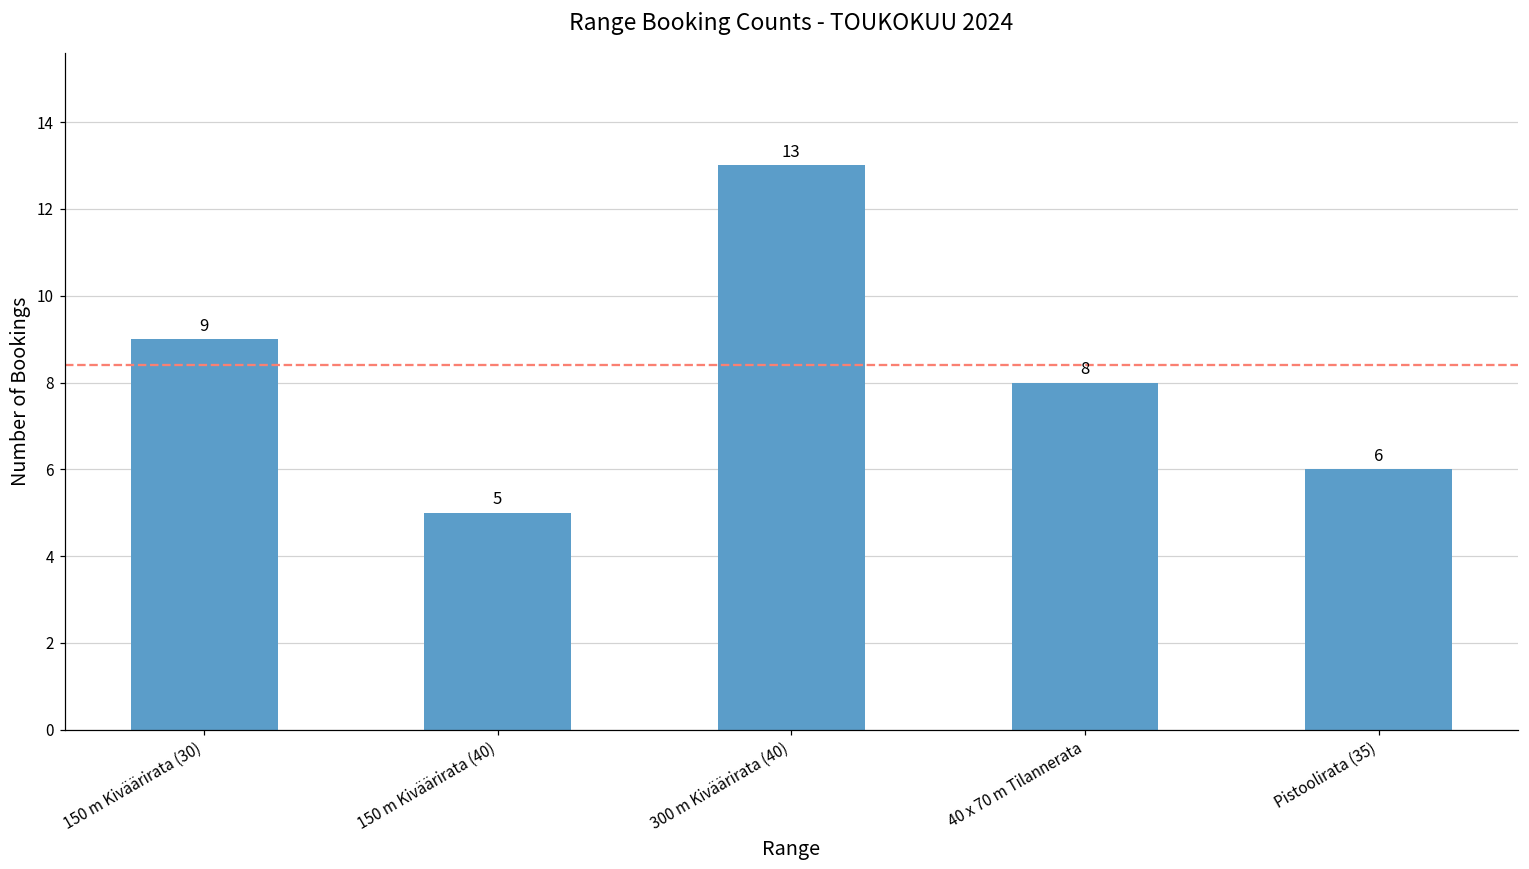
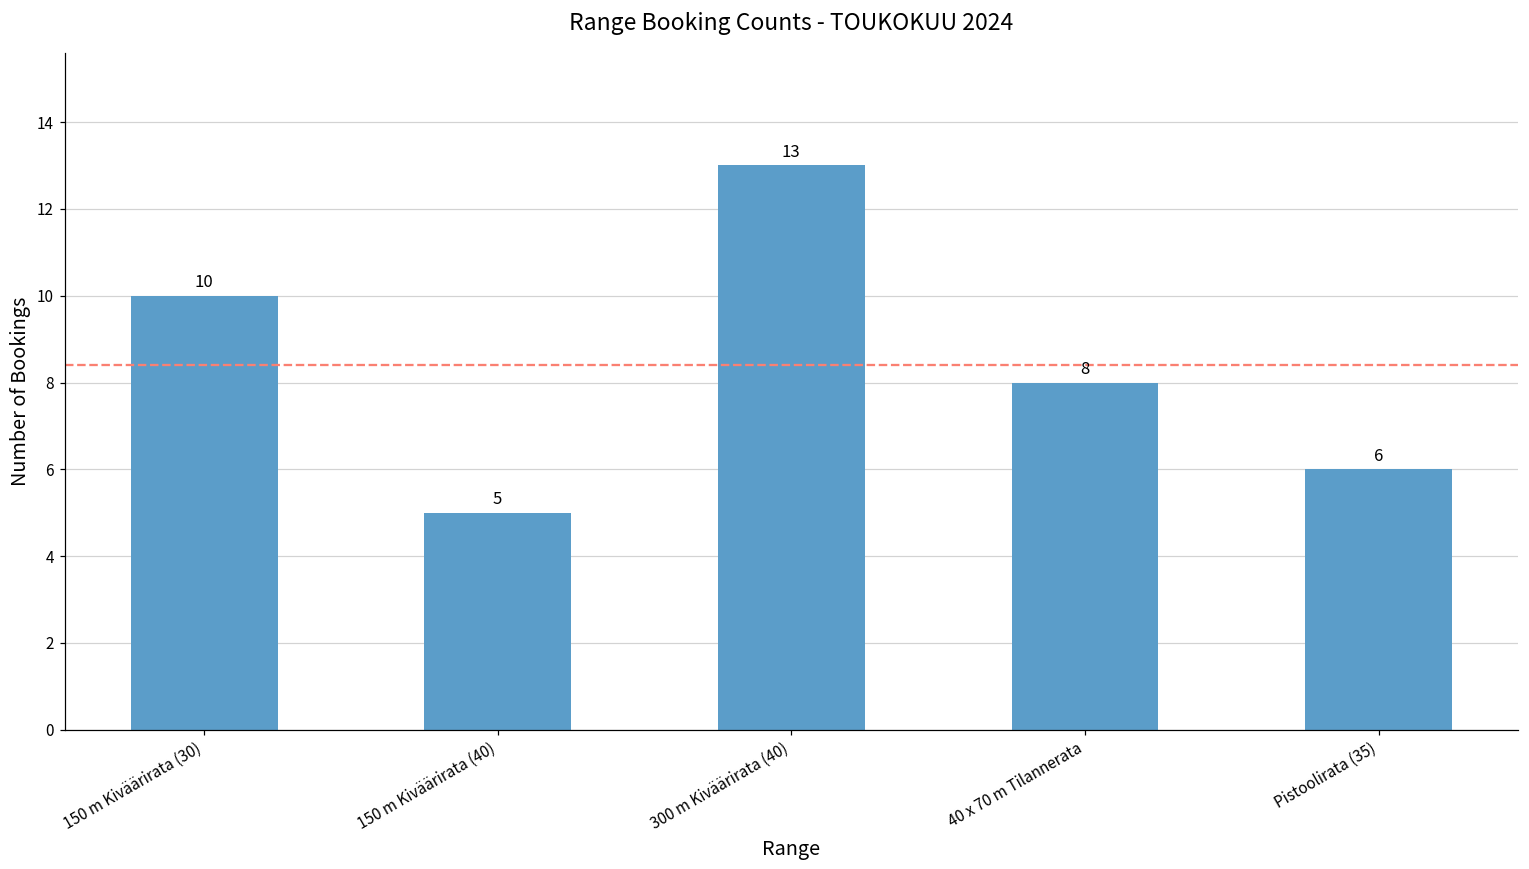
  {
-   "150 m Kiväärirata (30)": 9,
+   "150 m Kiväärirata (30)": 10,
    "150 m Kiväärirata (40)": 5,
    "300 m Kiväärirata (40)": 13,
    "40 x 70 m Tilannerata": 8,
    "Pistoolirata (35)": 6
  }
